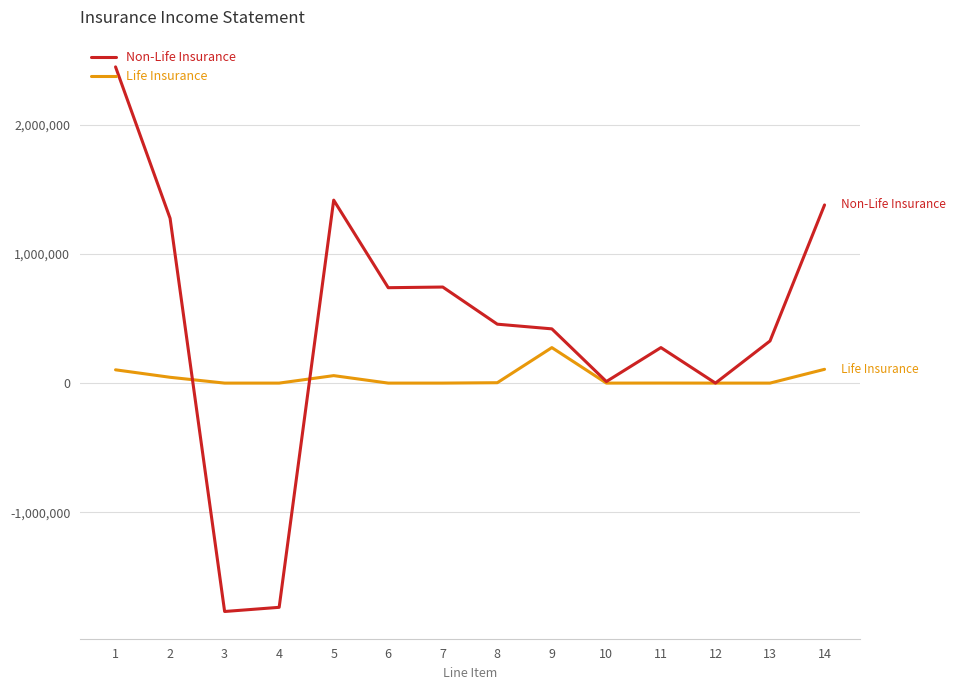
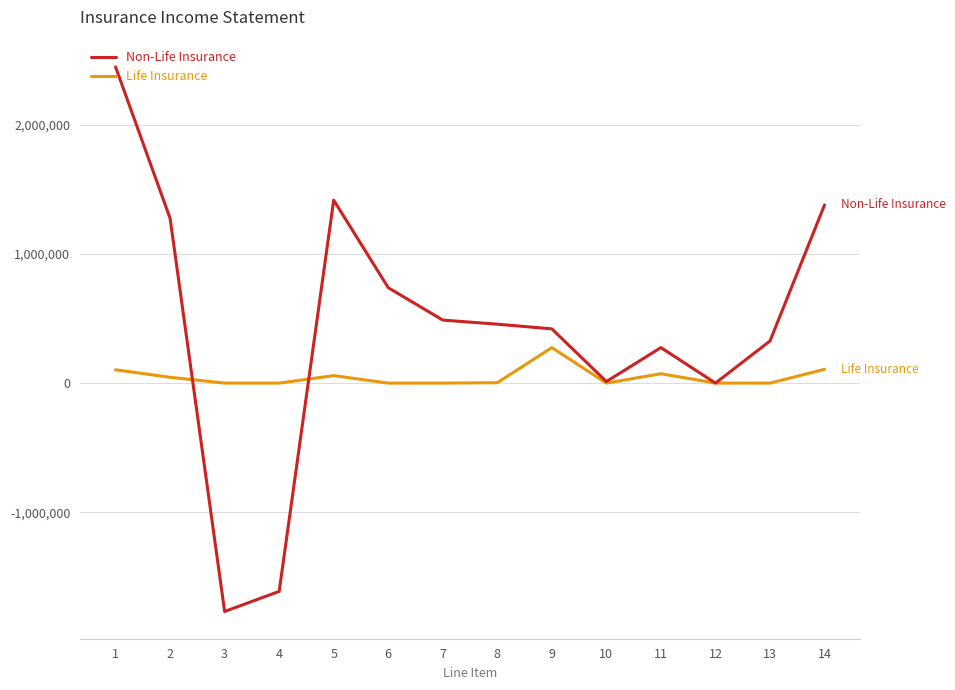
  {
    "Non-Life Insurance": {
      "1": "2,450,000",
      "2": "1,280,000",
      "3": "-1,770,000",
-     "4": "-1,740,000",
+     "4": "-1,610,000",
      "5": "1,420,000",
      "6": "740,000",
-     "7": "740,000",
+     "7": "490,000",
      "8": "460,000",
      "9": "420,000",
      "11": "280,000",
      "13": "330,000",
      "14": "1,380,000"
    },
    "Life Insurance": {
      "1": "100,000",
      "2": "50,000",
      "3": "0",
      "4": "0",
      "5": "60,000",
      "6": "0",
      "7": "0",
      "8": "0",
      "9": "280,000",
-     "11": "0",
+     "11": "70,000",
      "13": "0",
      "14": "110,000"
    }
  }
